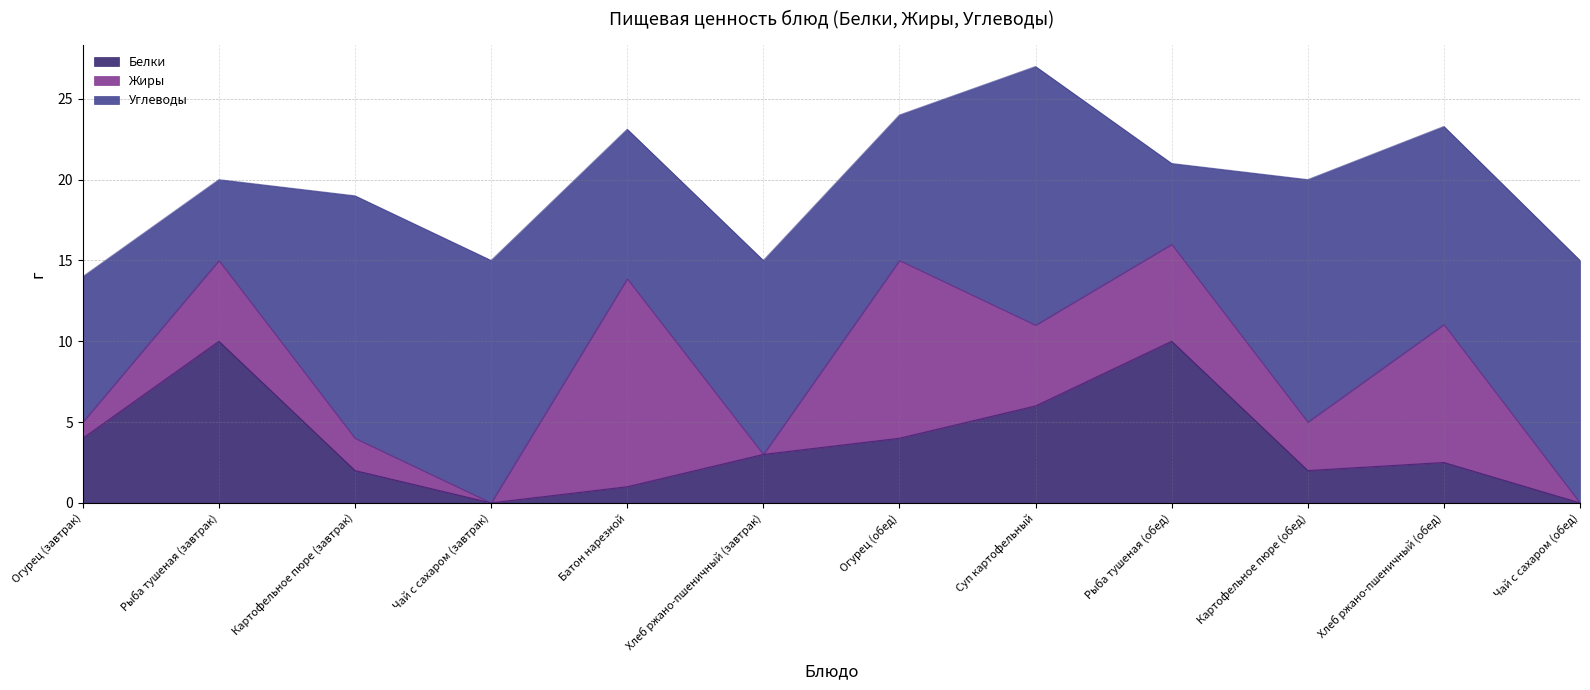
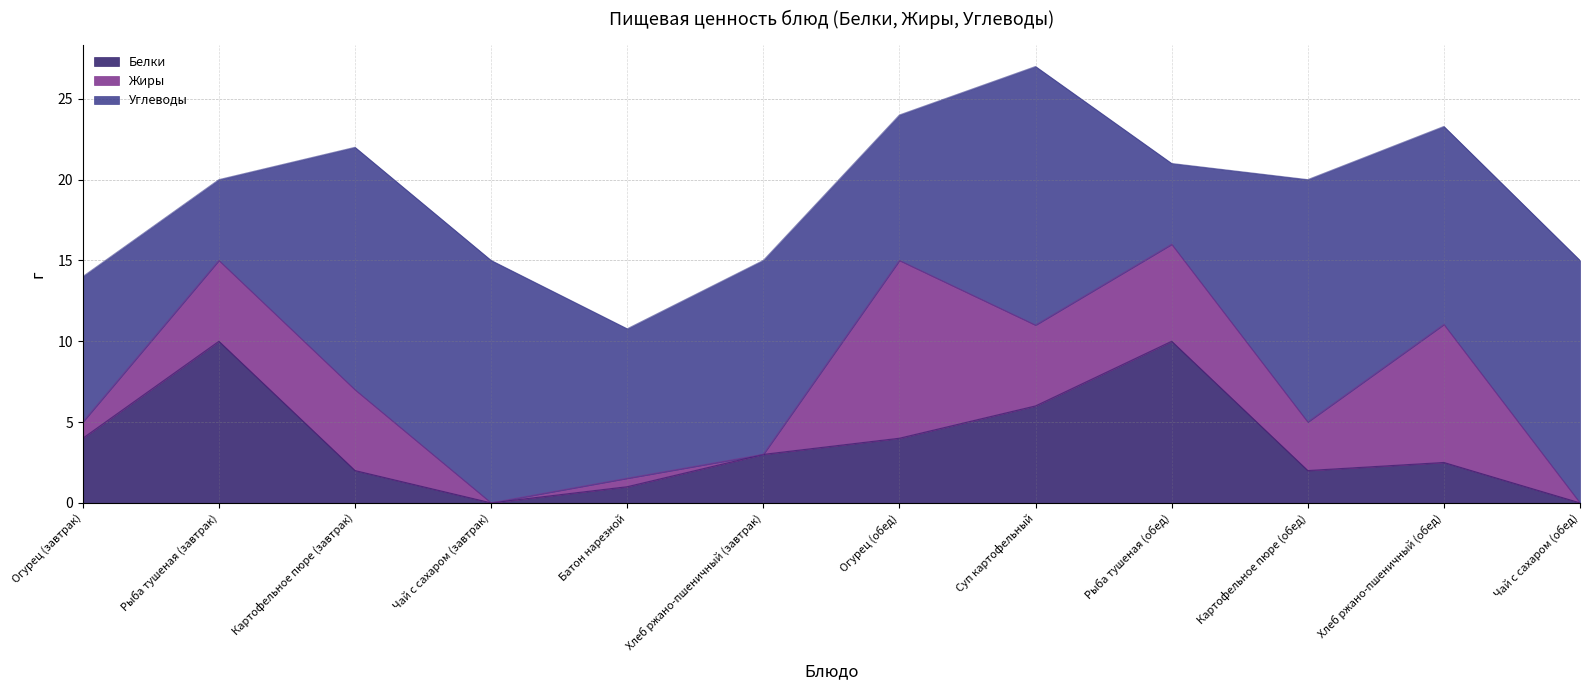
  {
    "Жиры": {
      "Огурец (завтрак)": 1.0,
      "Рыба тушеная (завтрак)": 5.0,
-     "Картофельное пюре (завтрак)": 2,
-     "Батон нарезной": 12.9,
+     "Картофельное пюре (завтрак)": 5,
+     "Батон нарезной": 0.5,
      "Огурец (обед)": 11.0,
      "Суп картофельный": 5.0,
      "Рыба тушеная (обед)": 6.0,
      "Картофельное пюре (обед)": 3.0,
      "Хлеб ржано-пшеничный (обед)": 8.5
    }
  }
